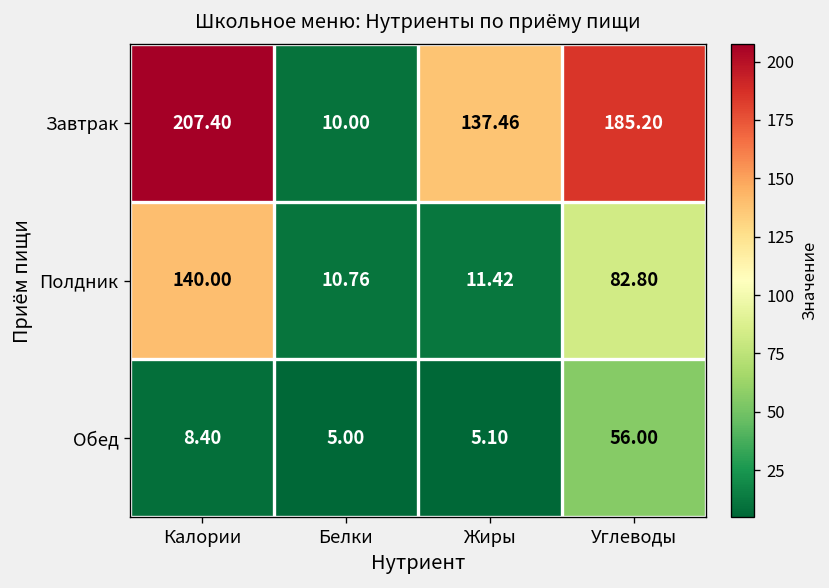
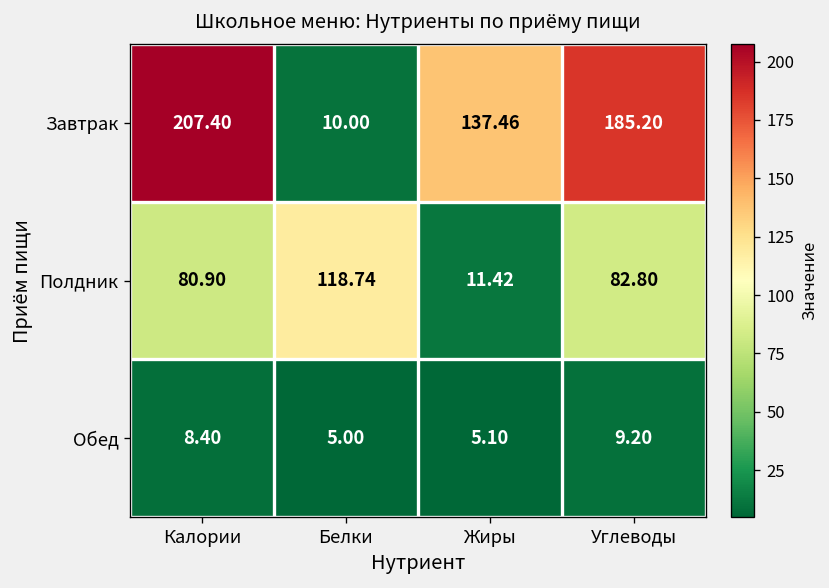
  {
    "Завтрак": {
      "Калории": 207.40,
      "Белки": 10.00,
      "Жиры": 137.46,
      "Углеводы": 185.20
    },
    "Полдник": {
-     "Калории": 140.00,
-     "Белки": 10.76,
+     "Калории": 80.90,
+     "Белки": 118.74,
      "Жиры": 11.42,
      "Углеводы": 82.80
    },
    "Обед": {
      "Калории": 8.40,
      "Белки": 5.00,
      "Жиры": 5.10,
-     "Углеводы": 56.00
+     "Углеводы": 9.20
    }
  }
